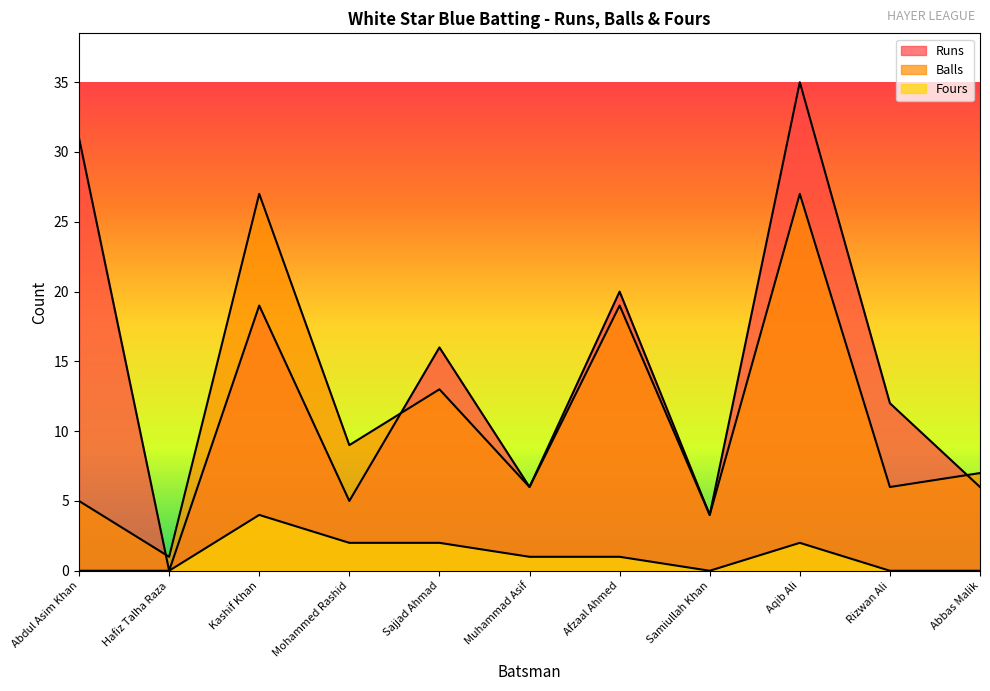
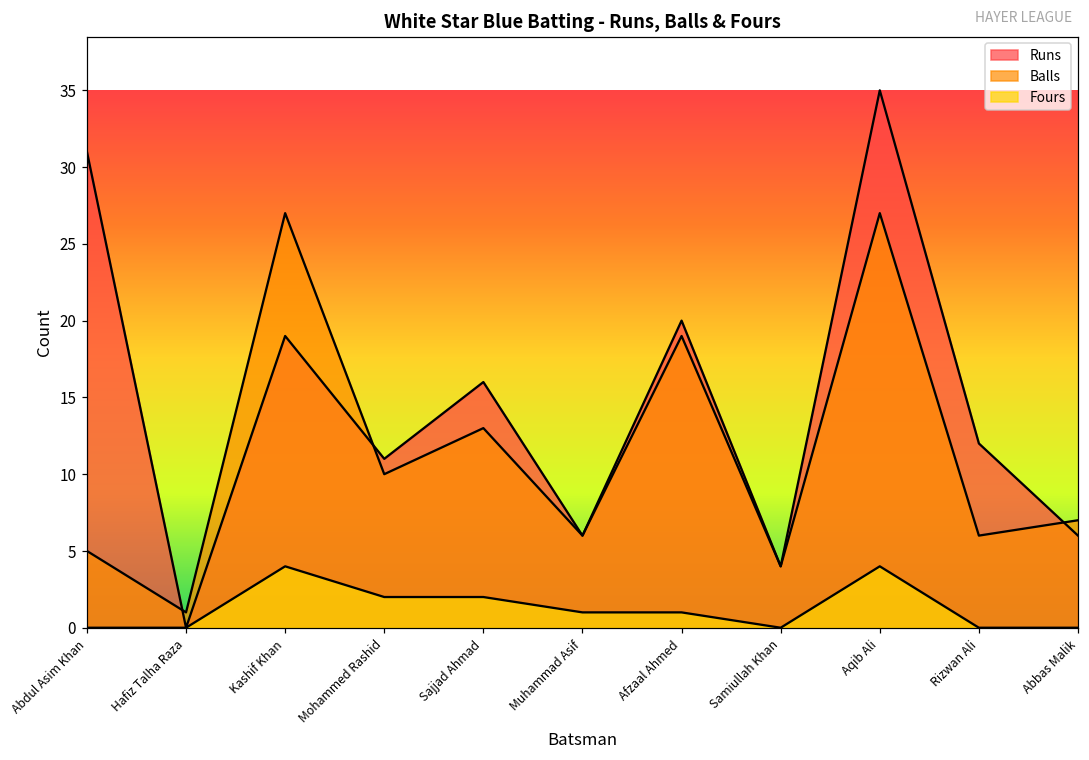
  {
    "Runs": {
      "Abdul Asim Khan": 31,
      "Kashif Khan": 19,
-     "Mohammed Rashid": 5,
+     "Mohammed Rashid": 11,
      "Sajjad Ahmad": 16,
      "Afzaal Ahmed": 20,
      "Aqib Ali": 35,
      "Rizwan Ali": 12,
      "Abbas Malik": 6
    },
    "Balls": {
      "Abdul Asim Khan": 5,
      "Hafiz Talha Raza": 1,
      "Kashif Khan": 27,
-     "Mohammed Rashid": 9,
+     "Mohammed Rashid": 10,
      "Sajjad Ahmad": 13,
      "Afzaal Ahmed": 19,
      "Aqib Ali": 27,
      "Rizwan Ali": 6,
      "Abbas Malik": 7
    },
    "Fours": {
      "Abdul Asim Khan": 0,
      "Kashif Khan": 4,
      "Mohammed Rashid": 2,
      "Sajjad Ahmad": 2,
      "Muhammad Asif": 1,
      "Afzaal Ahmed": 1,
      "Samiullah Khan": 0,
-     "Aqib Ali": 2,
+     "Aqib Ali": 4,
      "Rizwan Ali": 0,
      "Abbas Malik": 0
    }
  }
